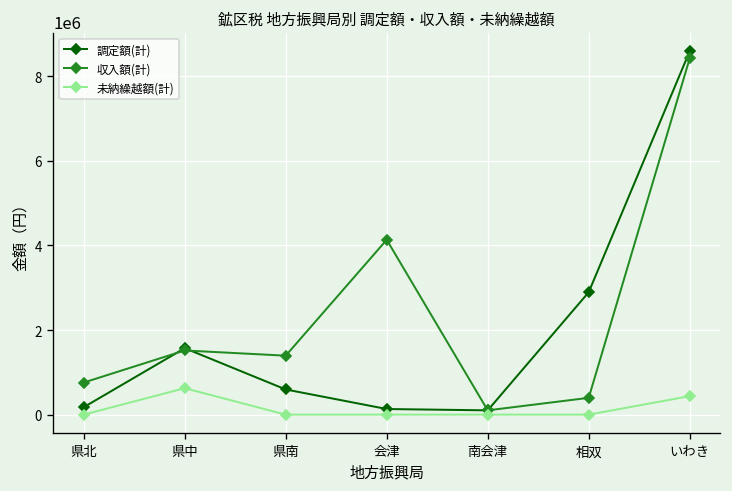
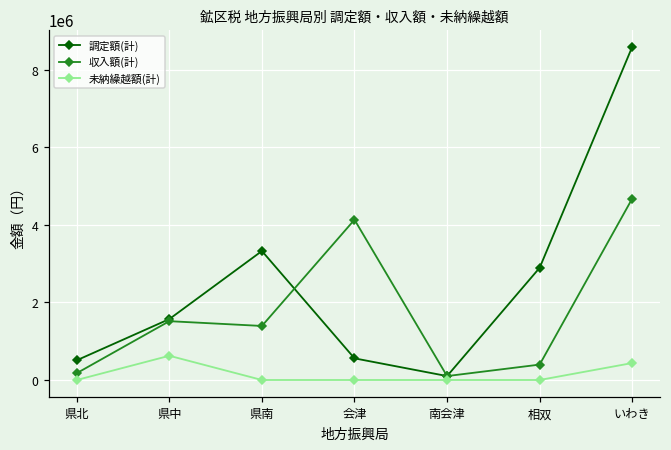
  {
    "調定額(計)": {
-     "県北": 200000,
-     "県南": 600000,
-     "会津": 100000,
+     "県北": 500000,
+     "県南": 3300000,
+     "会津": 600000,
      "相双": 2900000,
      "いわき": 8600000
    },
    "収入額(計)": {
-     "県北": 800000,
+     "県北": 200000,
      "県南": 1400000,
      "会津": 4100000,
      "相双": 400000,
-     "いわき": 8400000
+     "いわき": 4700000
    },
    "未納繰越額(計)": {
      "県北": 0,
      "県中": 600000,
      "県南": 0,
      "会津": 0,
      "南会津": 0,
      "相双": 0,
      "いわき": 400000
    }
  }
